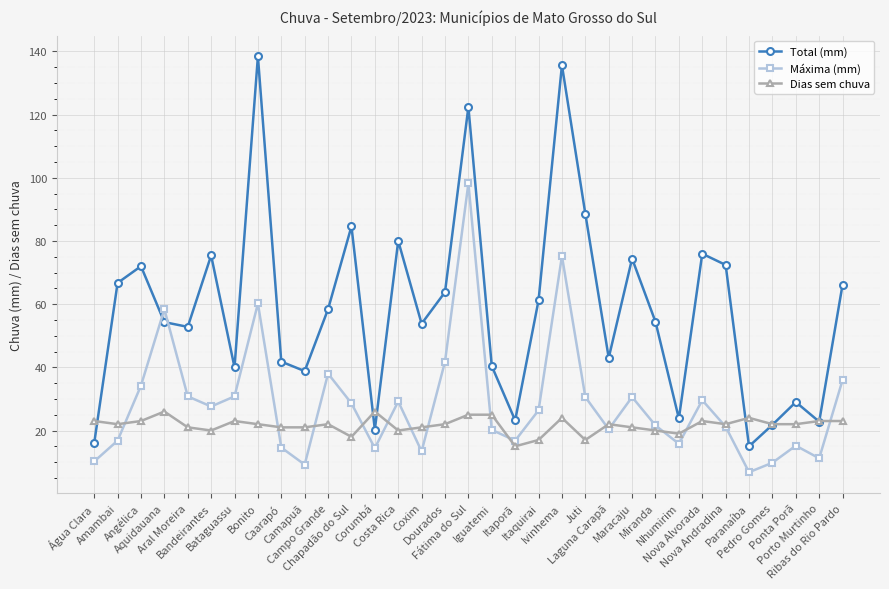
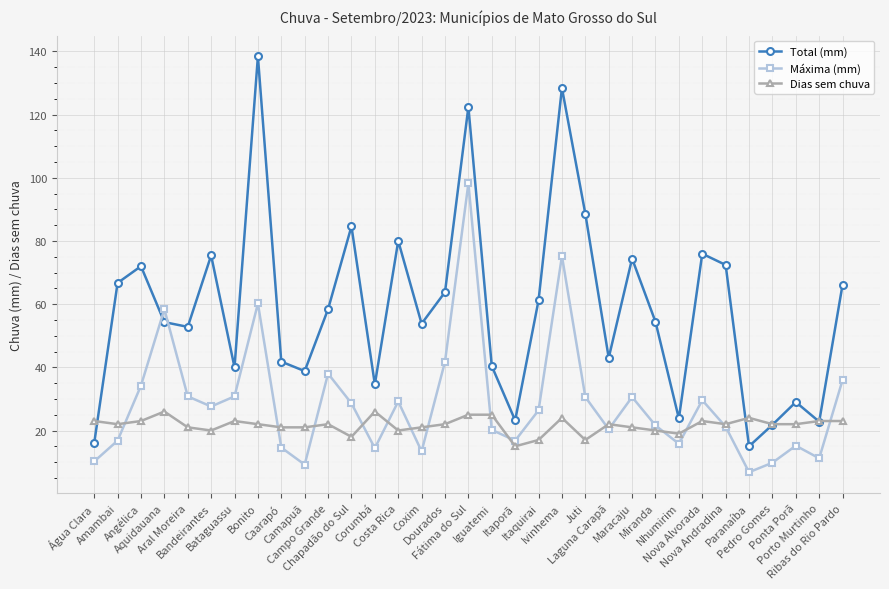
  {
    "Total (mm)": {
      "Água Clara": 16,
      "Amambai": 67,
      "Angélica": 72,
      "Aquidauana": 54,
      "Aral Moreira": 53,
      "Bandeirantes": 75,
      "Bataguassu": 40,
      "Bonito": 138,
      "Caarapó": 42,
      "Camapuã": 39,
      "Campo Grande": 58,
      "Chapadão do Sul": 85,
-     "Corumbá": 20,
+     "Corumbá": 35,
      "Costa Rica": 80,
      "Coxim": 54,
      "Dourados": 64,
      "Fátima do Sul": 122,
      "Iguatemi": 40,
      "Itaporã": 23,
      "Itaquirai": 61,
-     "Ivinhema": 136,
+     "Ivinhema": 128,
      "Juti": 89,
      "Laguna Carapã": 43,
      "Maracaju": 74,
      "Miranda": 54,
      "Nhumirim": 24,
      "Nova Alvorada": 76,
      "Nova Andradina": 72,
      "Paranaíba": 15,
      "Ponta Porã": 29,
      "Ribas do Rio Pardo": 66
    }
  }
